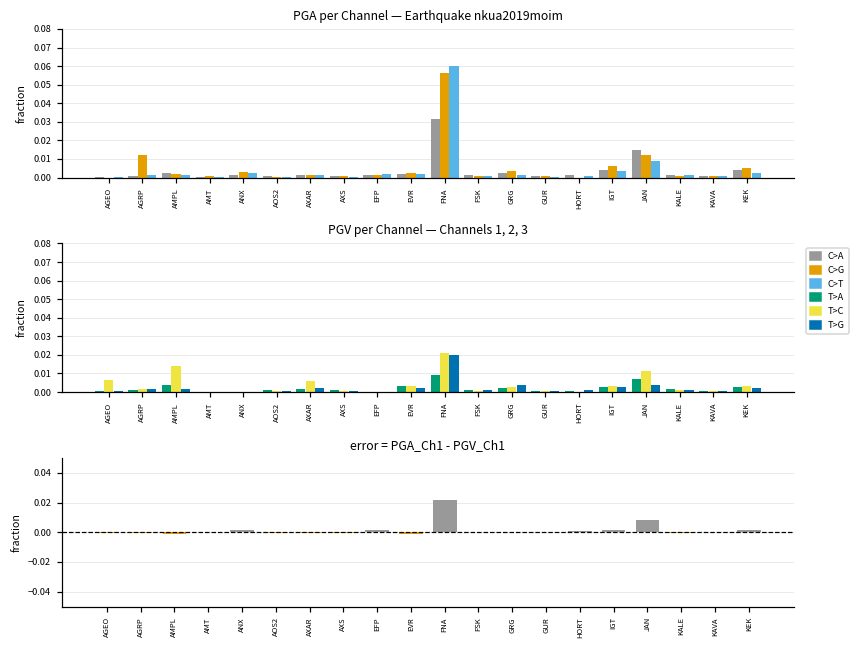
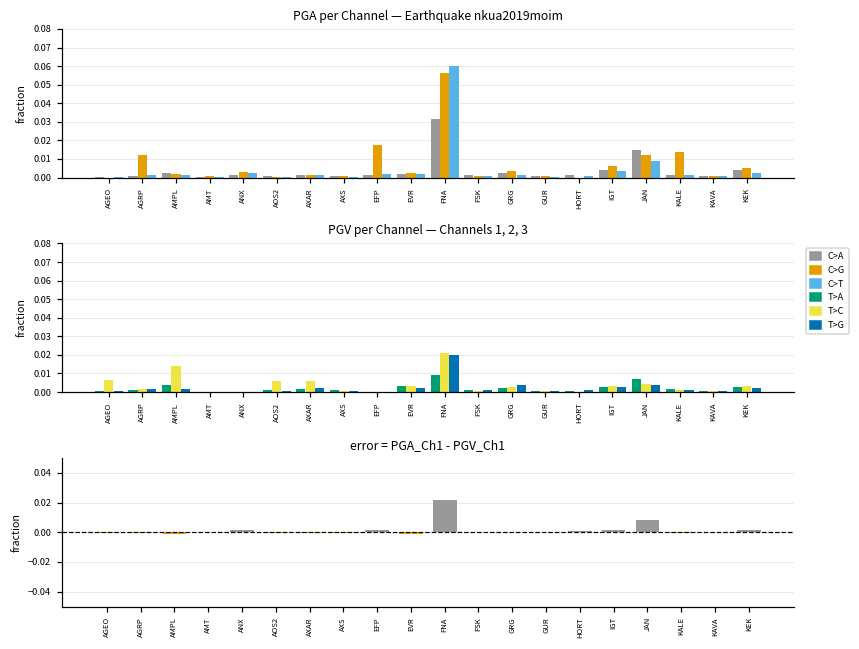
  {
    "PGA per Channel — Earthquake nkua2019moim": {
      "C>A": {
        "AMPL": 0.003,
        "AXAR": 0.002,
        "EFP": 0.002,
        "EVR": 0.002,
        "FNA": 0.031,
        "FSK": 0.002,
        "GRG": 0.002,
        "IGT": 0.004,
        "JAN": 0.015,
        "KEK": 0.004
      },
      "C>G": {
        "AGEO": 0.000,
        "AGRP": 0.012,
        "AMPL": 0.002,
        "ANX": 0.003,
-       "EFP": 0.001,
+       "EFP": 0.017,
        "EVR": 0.002,
        "FNA": 0.056,
        "GRG": 0.003,
        "HORT": 0.000,
        "IGT": 0.006,
        "JAN": 0.012,
-       "KALE": 0.001,
+       "KALE": 0.014,
        "KEK": 0.005
      },
      "C>T": {
        "AGRP": 0.002,
        "ANX": 0.002,
        "EFP": 0.002,
        "EVR": 0.002,
        "FNA": 0.060,
        "GRG": 0.002,
        "IGT": 0.003,
        "JAN": 0.009,
        "KEK": 0.003
      }
    },
    "PGV per Channel — Channels 1, 2, 3": {
      "T>A": {
        "AMPL": 0.004,
        "AMT": 0.000,
        "ANX": 0.000,
        "AXAR": 0.002,
        "EFP": 0.000,
        "EVR": 0.003,
        "FNA": 0.009,
        "GRG": 0.002,
        "IGT": 0.003,
        "JAN": 0.007,
        "KALE": 0.002,
        "KEK": 0.003
      },
      "T>C": {
        "AGEO": 0.006,
        "AGRP": 0.002,
        "AMPL": 0.014,
        "AMT": 0.000,
        "ANX": 0.000,
-       "AOS2": 0.001,
+       "AOS2": 0.006,
        "AXAR": 0.006,
        "EFP": 0.000,
        "EVR": 0.003,
        "FNA": 0.021,
        "GRG": 0.003,
        "HORT": 0.000,
        "IGT": 0.003,
-       "JAN": 0.012,
+       "JAN": 0.005,
        "KEK": 0.003
      },
      "T>G": {
        "AGRP": 0.002,
        "AMPL": 0.002,
        "AMT": 0.000,
        "ANX": 0.000,
        "AXAR": 0.002,
        "EFP": 0.000,
        "EVR": 0.002,
        "FNA": 0.020,
        "GRG": 0.004,
        "IGT": 0.003,
        "JAN": 0.004,
        "KEK": 0.002
      }
    },
    "error = PGA_Ch1 - PGV_Ch1": {
      "FNA": 0.022,
      "GRG": 0.000,
      "JAN": 0.008
    }
  }
